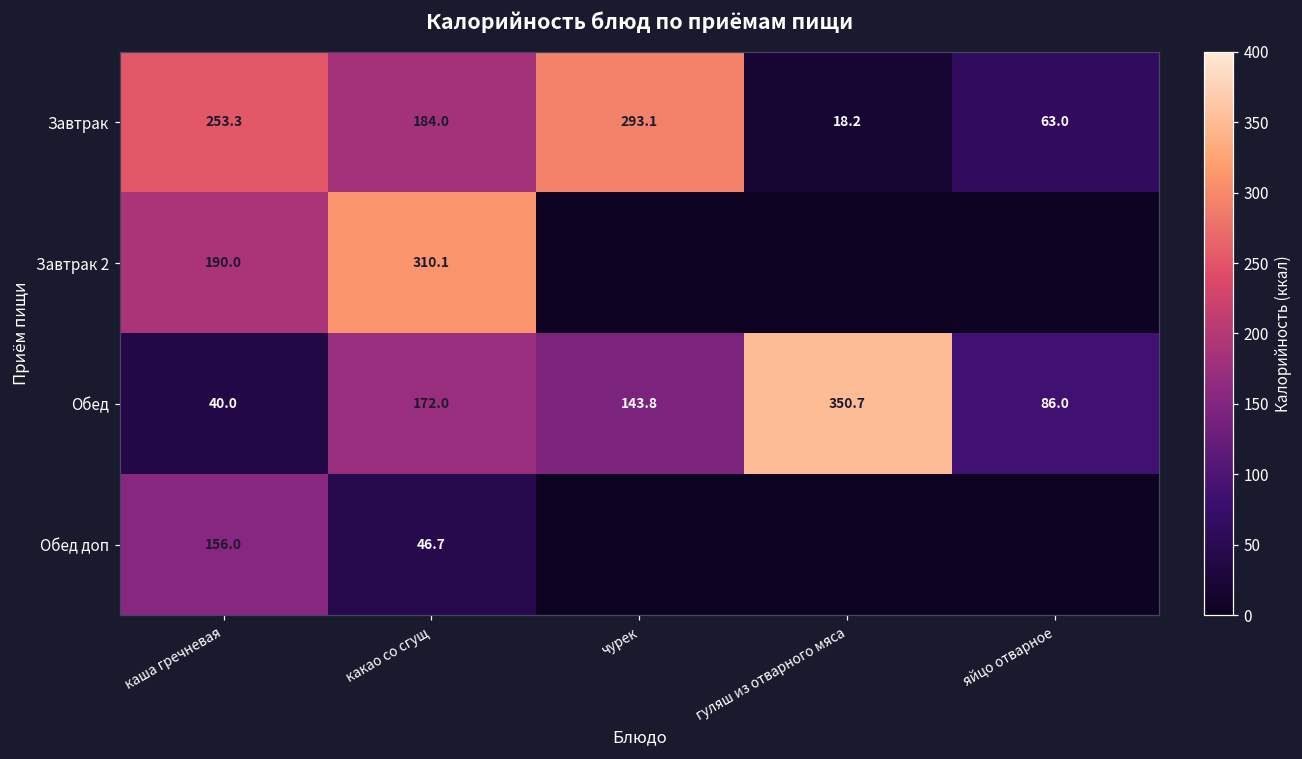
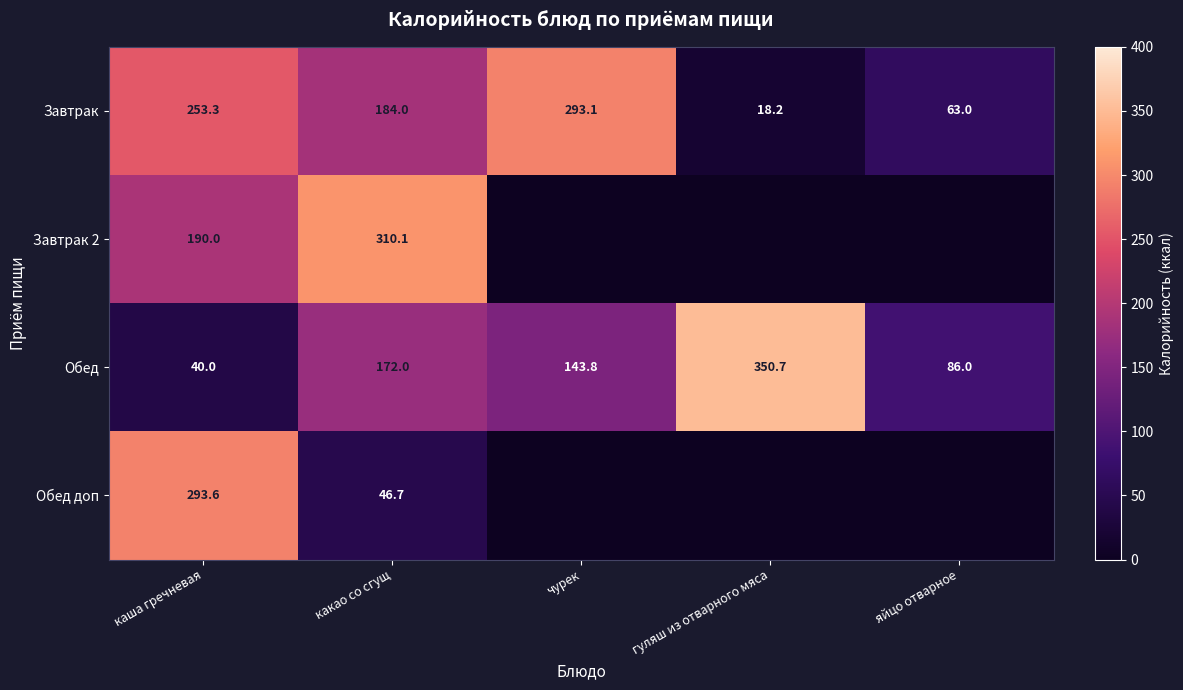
  {
    "Завтрак": {
      "каша гречневая": 253.3,
      "какао со сгущ": 184.0,
      "чурек": 293.1,
      "гуляш из отварного мяса": 18.2,
      "яйцо отварное": 63.0
    },
    "Завтрак 2": {
      "каша гречневая": 190.0,
      "какао со сгущ": 310.1
    },
    "Обед": {
      "каша гречневая": 40.0,
      "какао со сгущ": 172.0,
      "чурек": 143.8,
      "гуляш из отварного мяса": 350.7,
      "яйцо отварное": 86.0
    },
    "Обед доп": {
-     "каша гречневая": 156.0,
+     "каша гречневая": 293.6,
      "какао со сгущ": 46.7
    }
  }
